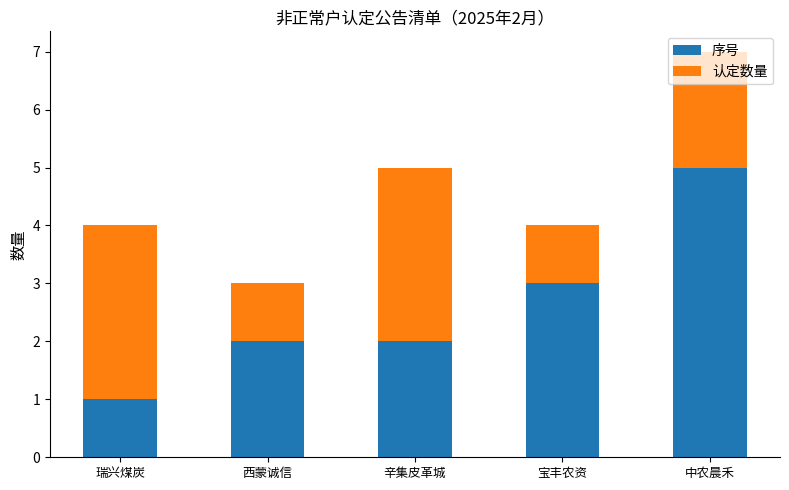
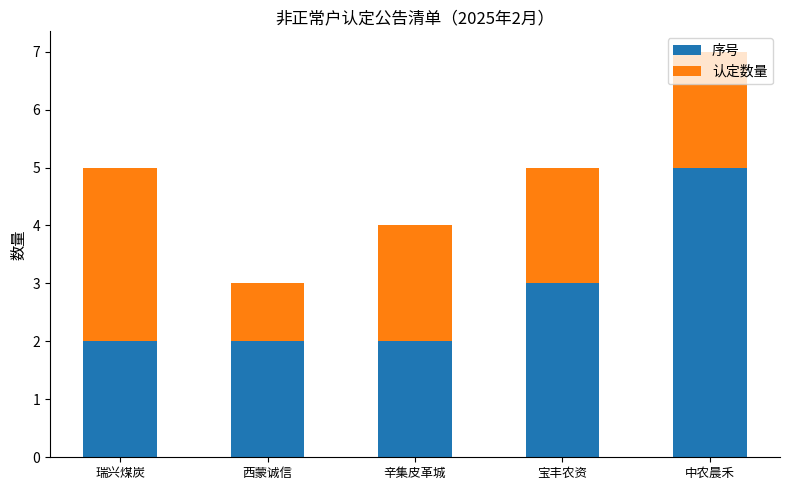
  {
    "序号": {
-     "瑞兴煤炭": 1,
+     "瑞兴煤炭": 2,
      "西蒙诚信": 2,
      "辛集皮革城": 2,
      "宝丰农资": 3,
      "中农晨禾": 5
    },
    "认定数量": {
      "瑞兴煤炭": 3,
      "西蒙诚信": 1,
-     "辛集皮革城": 3,
-     "宝丰农资": 1
+     "辛集皮革城": 2,
+     "宝丰农资": 2
    }
  }
